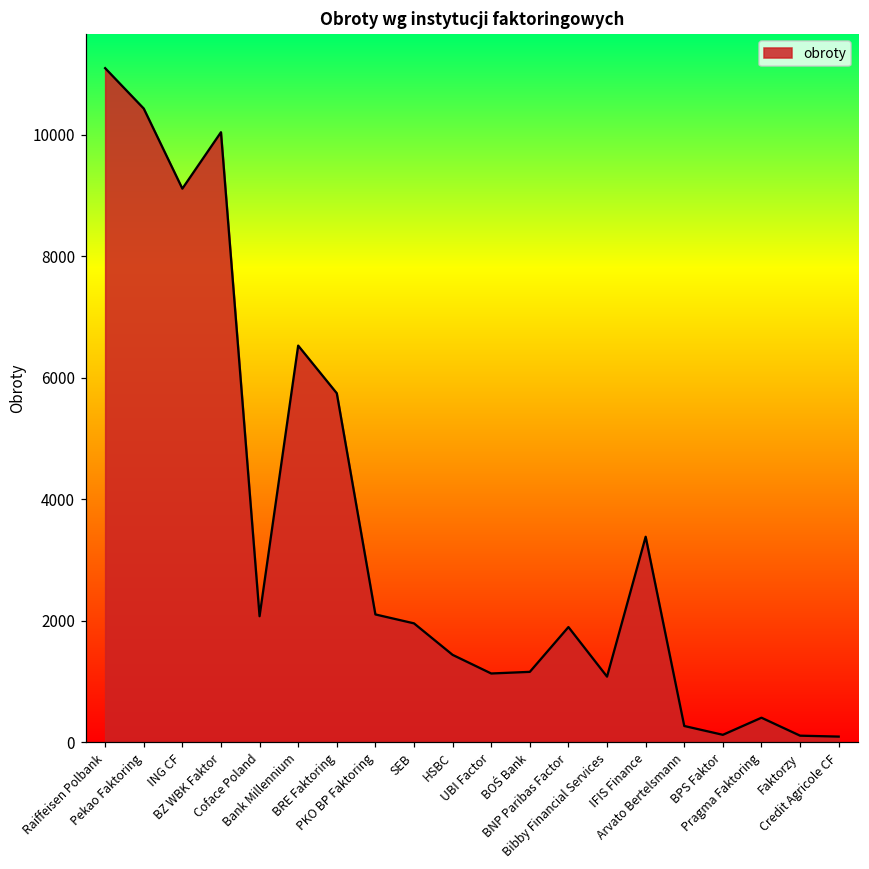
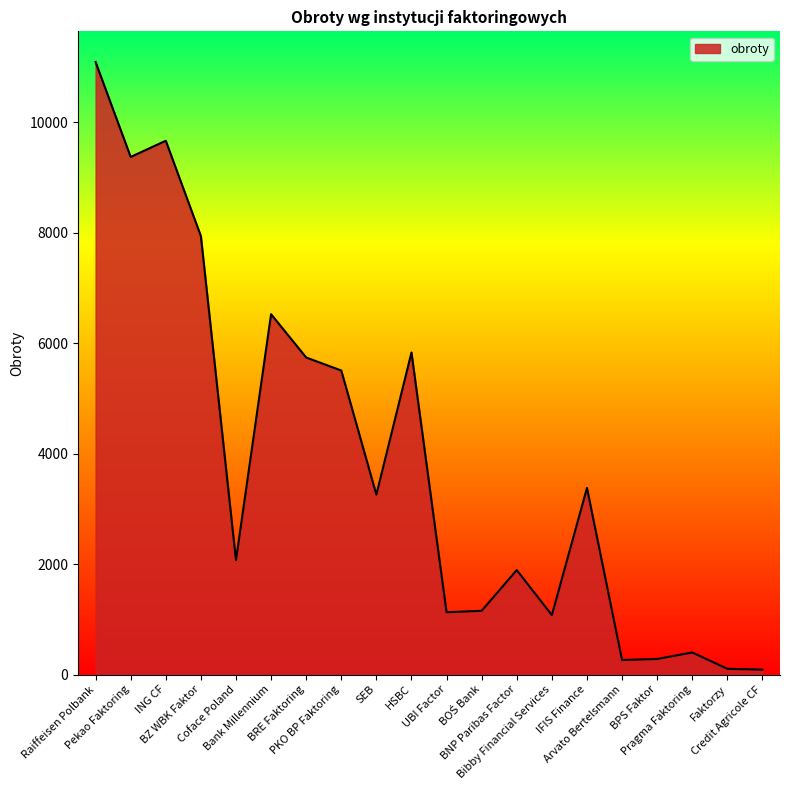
  {
    "Raiffeisen Polbank": 11100,
-   "Pekao Faktoring": 10400,
-   "ING CF": 9100,
-   "BZ WBK Faktor": 10000,
+   "Pekao Faktoring": 9400,
+   "ING CF": 9700,
+   "BZ WBK Faktor": 7900,
    "Coface Poland": 2100,
    "Bank Millennium": 6500,
    "BRE Faktoring": 5700,
-   "PKO BP Faktoring": 2100,
-   "SEB": 2000,
-   "HSBC": 1400,
+   "PKO BP Faktoring": 5500,
+   "SEB": 3300,
+   "HSBC": 5800,
    "UBI Factor": 1100,
    "BOŚ Bank": 1200,
    "BNP Paribas Factor": 1900,
    "Bibby Financial Services": 1100,
    "IFIS Finance": 3400,
    "Arvato Bertelsmann": 300,
-   "BPS Faktor": 100,
+   "BPS Faktor": 300,
    "Pragma Faktoring": 400,
    "Faktorzy": 100,
    "Credit Agricole CF": 100
  }
